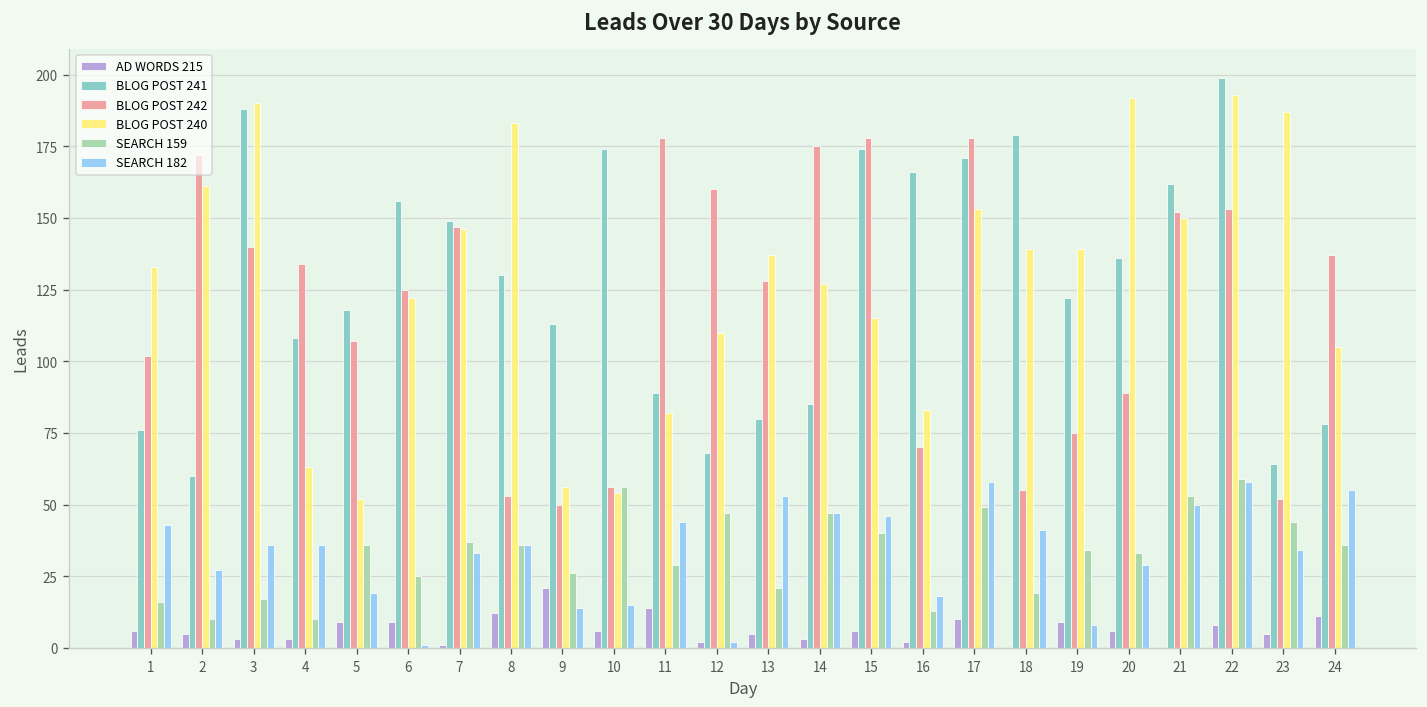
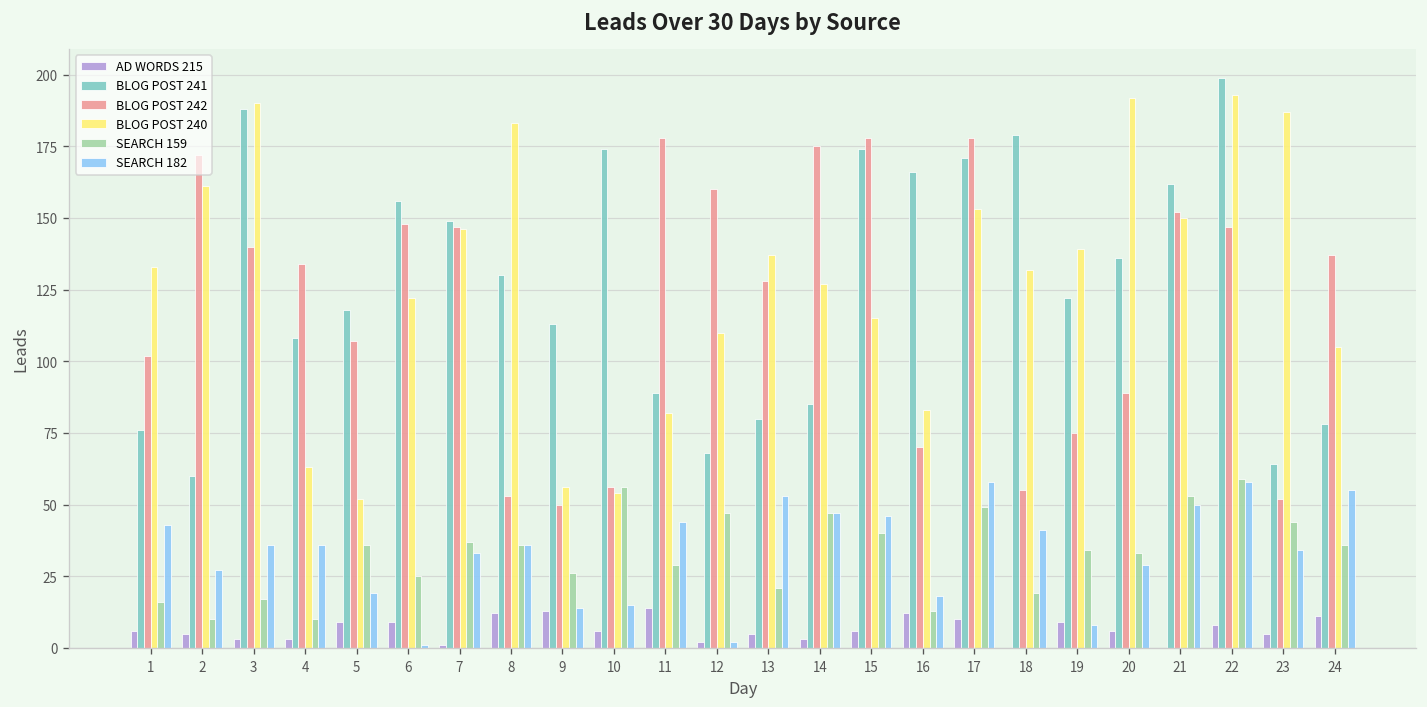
  {
    "AD WORDS 215": {
      "1": 6,
      "2": 5,
      "3": 3,
      "4": 3,
      "5": 9,
      "6": 9,
      "8": 12,
-     "9": 21,
+     "9": 13,
      "10": 6,
      "11": 14,
      "12": 2,
      "13": 5,
      "14": 3,
      "15": 6,
-     "16": 2,
+     "16": 12,
      "17": 10,
      "18": 0,
      "19": 9,
      "20": 6,
      "21": 0,
      "22": 8,
      "23": 5,
      "24": 11
    },
    "BLOG POST 242": {
      "1": 102,
      "3": 140,
      "4": 134,
      "5": 107,
-     "6": 125,
+     "6": 148,
      "7": 147,
      "8": 53,
      "9": 50,
      "10": 56,
      "11": 178,
      "12": 160,
      "13": 128,
      "14": 175,
      "15": 178,
      "16": 70,
      "17": 178,
      "18": 55,
      "19": 75,
      "20": 89,
      "21": 152,
-     "22": 153,
+     "22": 147,
      "23": 52,
      "24": 137
    },
    "BLOG POST 240": {
      "1": 133,
      "2": 161,
      "3": 190,
      "4": 63,
      "5": 52,
      "6": 122,
      "7": 146,
      "8": 183,
      "9": 56,
      "10": 54,
      "11": 82,
      "12": 110,
      "13": 137,
      "14": 127,
      "15": 115,
      "16": 83,
      "17": 153,
-     "18": 139,
+     "18": 132,
      "19": 139,
      "20": 192,
      "21": 150,
      "22": 193,
      "23": 187,
      "24": 105
    }
  }
